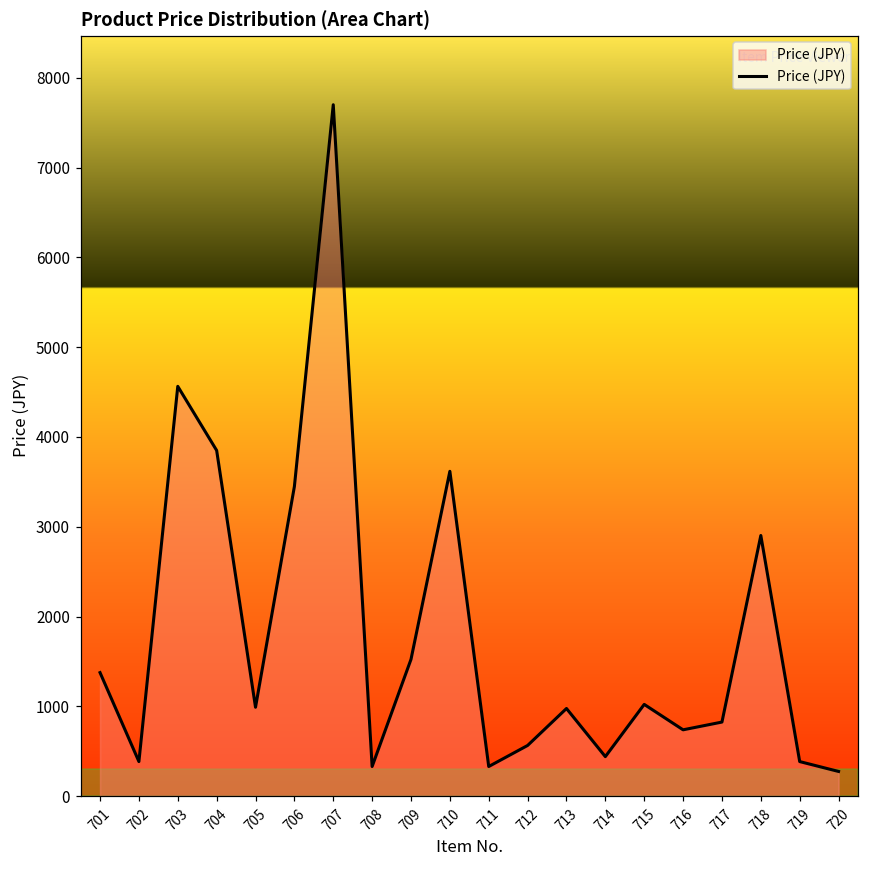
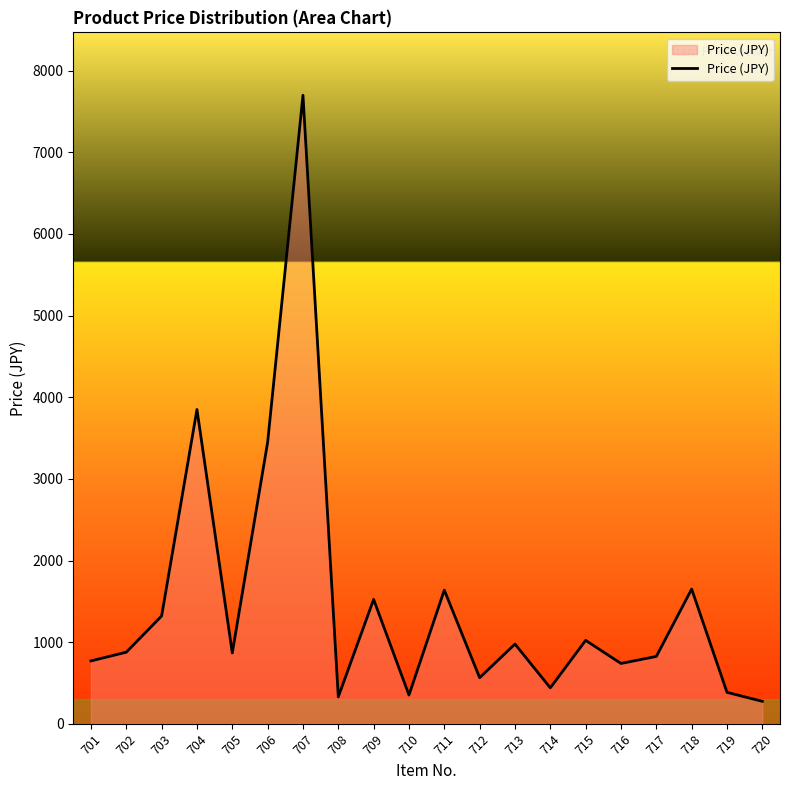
  {
-   "701": 1400,
-   "702": 400,
-   "703": 4600,
+   "701": 800,
+   "702": 900,
+   "703": 1300,
    "704": 3900,
-   "705": 1000,
+   "705": 900,
    "706": 3400,
    "707": 7700,
    "708": 300,
    "709": 1500,
-   "710": 3600,
-   "711": 300,
+   "710": 400,
+   "711": 1600,
    "712": 600,
    "713": 1000,
    "714": 400,
    "715": 1000,
    "716": 700,
    "717": 800,
-   "718": 2900,
+   "718": 1700,
    "719": 400,
    "720": 300
  }
